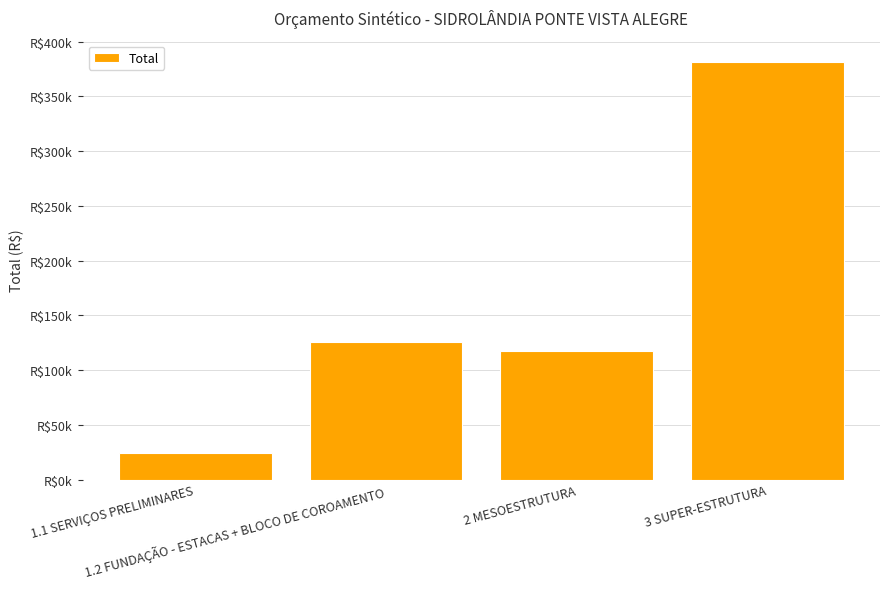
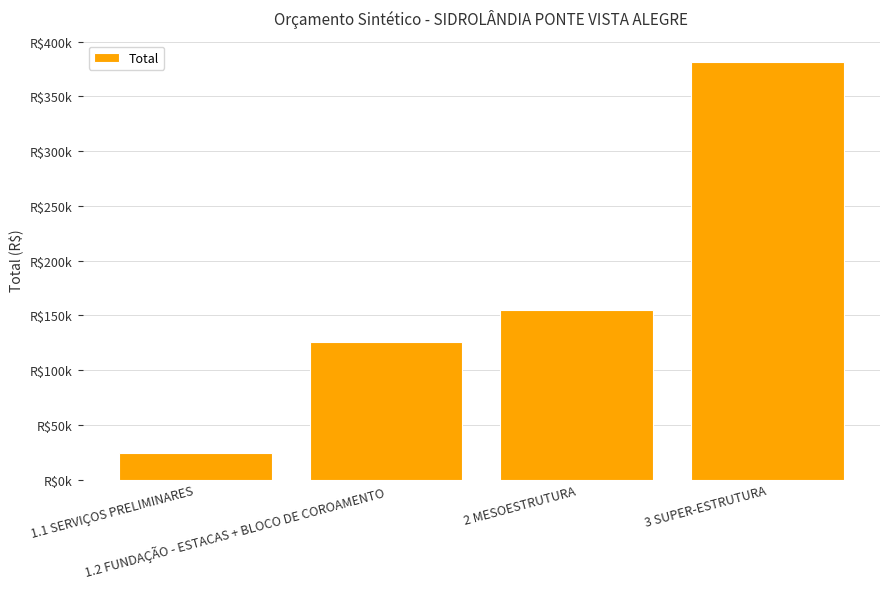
  {
    "1.1 SERVIÇOS PRELIMINARES": "R$24000",
    "1.2 FUNDAÇÃO - ESTACAS + BLOCO DE COROAMENTO": "R$125000",
-   "2 MESOESTRUTURA": "R$118000",
+   "2 MESOESTRUTURA": "R$155000",
    "3 SUPER-ESTRUTURA": "R$382000"
  }
